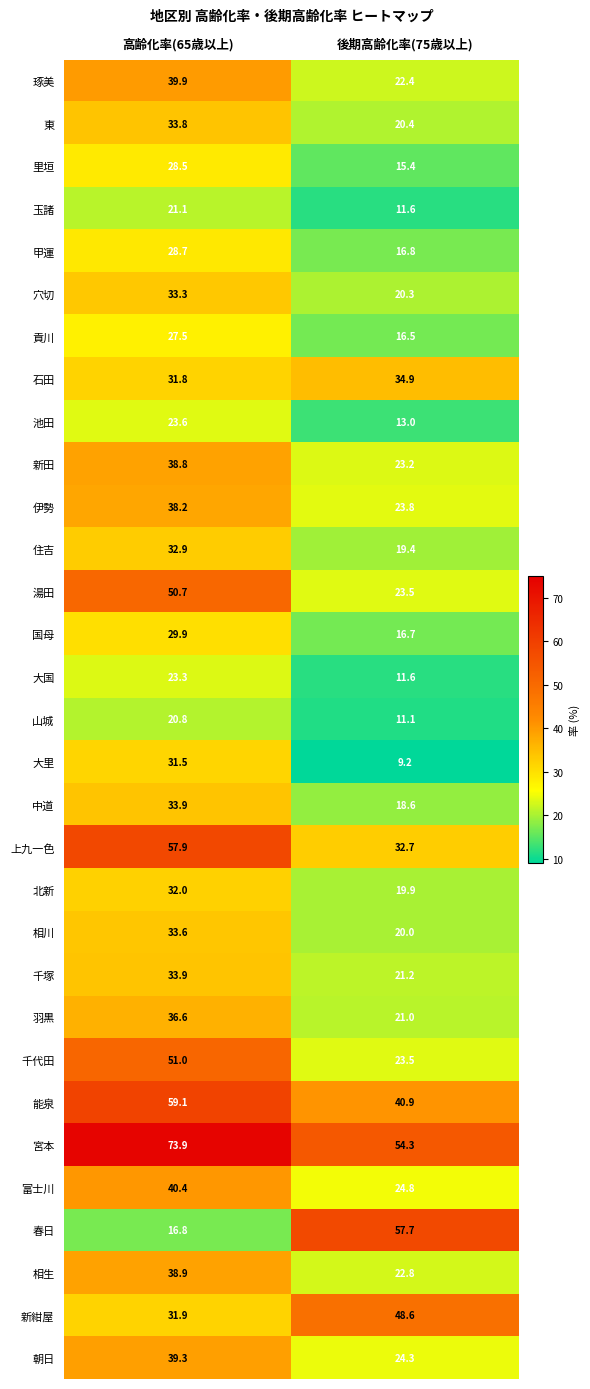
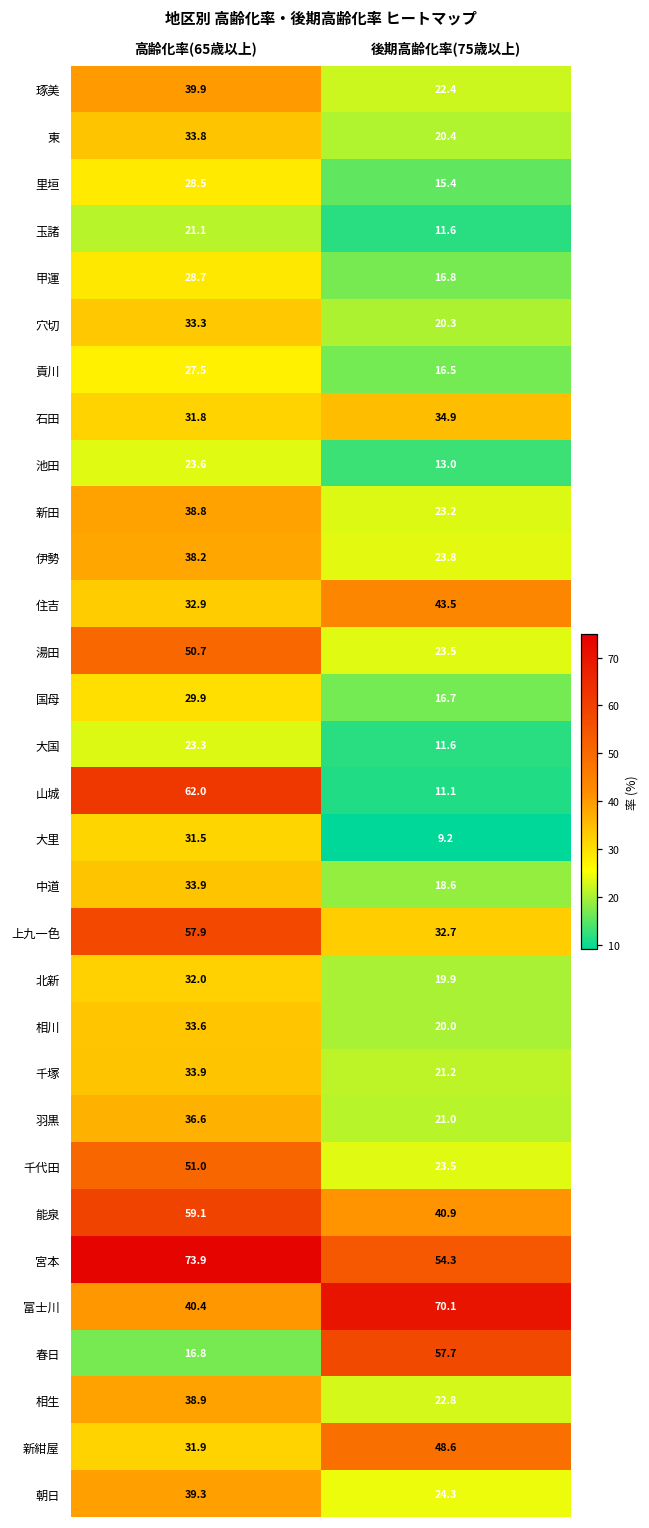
  {
    "琢美": {
      "高齢化率(65歳以上)": 39.9,
      "後期高齢化率(75歳以上)": 22.4
    },
    "東": {
      "高齢化率(65歳以上)": 33.8,
      "後期高齢化率(75歳以上)": 20.4
    },
    "里垣": {
      "高齢化率(65歳以上)": 28.5,
      "後期高齢化率(75歳以上)": 15.4
    },
    "玉諸": {
      "高齢化率(65歳以上)": 21.1,
      "後期高齢化率(75歳以上)": 11.6
    },
    "甲運": {
      "高齢化率(65歳以上)": 28.7,
      "後期高齢化率(75歳以上)": 16.8
    },
    "穴切": {
      "高齢化率(65歳以上)": 33.3,
      "後期高齢化率(75歳以上)": 20.3
    },
    "貢川": {
      "高齢化率(65歳以上)": 27.5,
      "後期高齢化率(75歳以上)": 16.5
    },
    "石田": {
      "高齢化率(65歳以上)": 31.8,
      "後期高齢化率(75歳以上)": 34.9
    },
    "池田": {
      "高齢化率(65歳以上)": 23.6,
      "後期高齢化率(75歳以上)": 13.0
    },
    "新田": {
      "高齢化率(65歳以上)": 38.8,
      "後期高齢化率(75歳以上)": 23.2
    },
    "伊勢": {
      "高齢化率(65歳以上)": 38.2,
      "後期高齢化率(75歳以上)": 23.8
    },
    "住吉": {
      "高齢化率(65歳以上)": 32.9,
-     "後期高齢化率(75歳以上)": 19.4
+     "後期高齢化率(75歳以上)": 43.5
    },
    "湯田": {
      "高齢化率(65歳以上)": 50.7,
      "後期高齢化率(75歳以上)": 23.5
    },
    "国母": {
      "高齢化率(65歳以上)": 29.9,
      "後期高齢化率(75歳以上)": 16.7
    },
    "大国": {
      "高齢化率(65歳以上)": 23.3,
      "後期高齢化率(75歳以上)": 11.6
    },
    "山城": {
-     "高齢化率(65歳以上)": 20.8,
+     "高齢化率(65歳以上)": 62.0,
      "後期高齢化率(75歳以上)": 11.1
    },
    "大里": {
      "高齢化率(65歳以上)": 31.5,
      "後期高齢化率(75歳以上)": 9.2
    },
    "中道": {
      "高齢化率(65歳以上)": 33.9,
      "後期高齢化率(75歳以上)": 18.6
    },
    "上九一色": {
      "高齢化率(65歳以上)": 57.9,
      "後期高齢化率(75歳以上)": 32.7
    },
    "北新": {
      "高齢化率(65歳以上)": 32.0,
      "後期高齢化率(75歳以上)": 19.9
    },
    "相川": {
      "高齢化率(65歳以上)": 33.6,
      "後期高齢化率(75歳以上)": 20.0
    },
    "千塚": {
      "高齢化率(65歳以上)": 33.9,
      "後期高齢化率(75歳以上)": 21.2
    },
    "羽黒": {
      "高齢化率(65歳以上)": 36.6,
      "後期高齢化率(75歳以上)": 21.0
    },
    "千代田": {
      "高齢化率(65歳以上)": 51.0,
      "後期高齢化率(75歳以上)": 23.5
    },
    "能泉": {
      "高齢化率(65歳以上)": 59.1,
      "後期高齢化率(75歳以上)": 40.9
    },
    "宮本": {
      "高齢化率(65歳以上)": 73.9,
      "後期高齢化率(75歳以上)": 54.3
    },
    "富士川": {
      "高齢化率(65歳以上)": 40.4,
-     "後期高齢化率(75歳以上)": 24.8
+     "後期高齢化率(75歳以上)": 70.1
    },
    "春日": {
      "高齢化率(65歳以上)": 16.8,
      "後期高齢化率(75歳以上)": 57.7
    },
    "相生": {
      "高齢化率(65歳以上)": 38.9,
      "後期高齢化率(75歳以上)": 22.8
    },
    "新紺屋": {
      "高齢化率(65歳以上)": 31.9,
      "後期高齢化率(75歳以上)": 48.6
    },
    "朝日": {
      "高齢化率(65歳以上)": 39.3,
      "後期高齢化率(75歳以上)": 24.3
    }
  }
